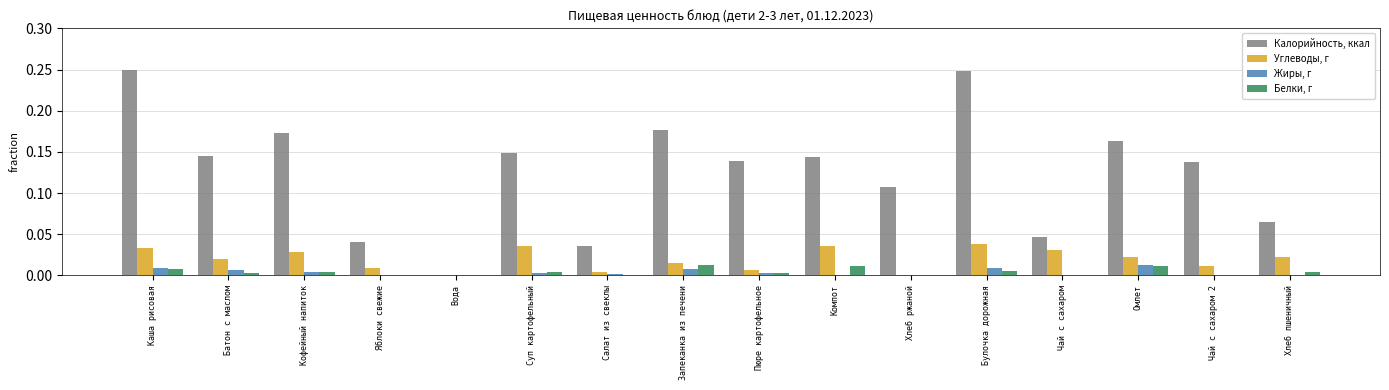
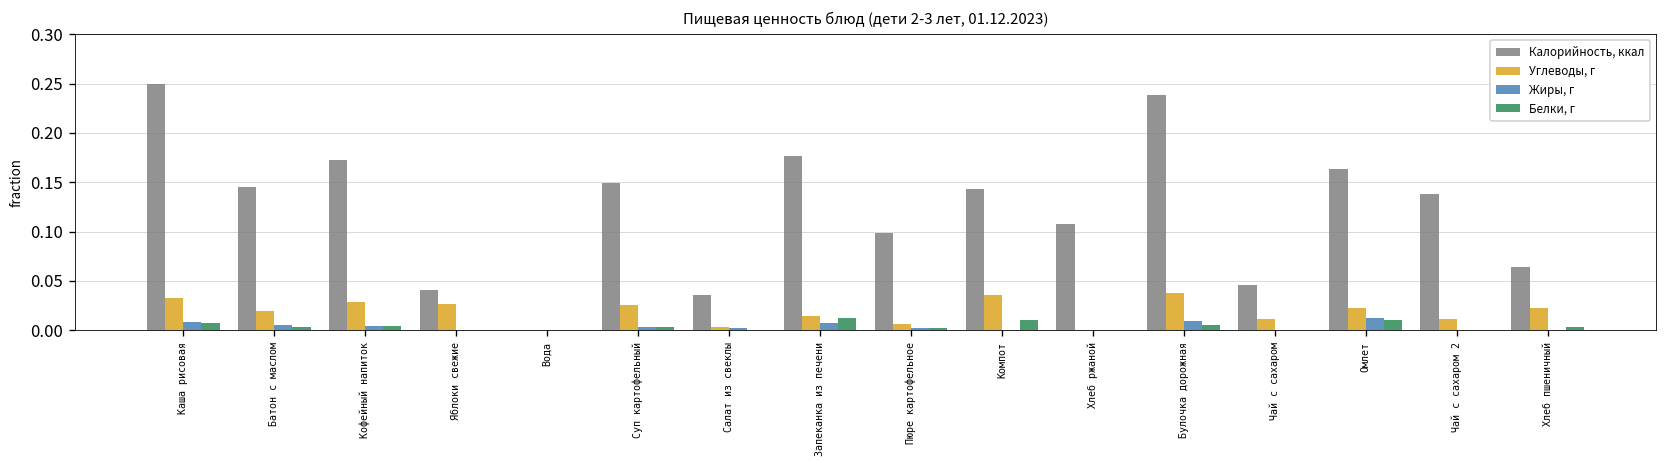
  {
    "Калорийность, ккал": {
      "Каша рисовая": 0.25,
      "Батон с маслом": 0.14,
      "Кофейный напиток": 0.17,
      "Яблоки свежие": 0.04,
      "Вода": 0.00,
      "Суп картофельный": 0.15,
      "Салат из свеклы": 0.04,
      "Запеканка из печени": 0.18,
-     "Пюре картофельное": 0.14,
+     "Пюре картофельное": 0.10,
      "Компот": 0.14,
      "Хлеб ржаной": 0.11,
-     "Булочка дорожная": 0.25,
+     "Булочка дорожная": 0.24,
      "Чай с сахаром": 0.05,
      "Омлет": 0.16,
      "Чай с сахаром 2": 0.14,
      "Хлеб пшеничный": 0.06
    },
    "Углеводы, г": {
      "Каша рисовая": 0.03,
      "Батон с маслом": 0.02,
      "Кофейный напиток": 0.03,
-     "Яблоки свежие": 0.01,
+     "Яблоки свежие": 0.03,
      "Вода": 0.00,
-     "Суп картофельный": 0.04,
+     "Суп картофельный": 0.03,
      "Салат из свеклы": 0.00,
      "Запеканка из печени": 0.01,
      "Пюре картофельное": 0.01,
      "Компот": 0.04,
      "Хлеб ржаной": 0.00,
      "Булочка дорожная": 0.04,
-     "Чай с сахаром": 0.03,
+     "Чай с сахаром": 0.01,
      "Омлет": 0.02,
      "Чай с сахаром 2": 0.01,
      "Хлеб пшеничный": 0.02
    },
    "Жиры, г": {
      "Каша рисовая": 0.01,
      "Батон с маслом": 0.01,
      "Кофейный напиток": 0.00,
      "Вода": 0.00,
      "Суп картофельный": 0.00,
      "Запеканка из печени": 0.01,
      "Хлеб ржаной": 0.00,
      "Булочка дорожная": 0.01,
      "Омлет": 0.01
    },
    "Белки, г": {
      "Каша рисовая": 0.01,
      "Кофейный напиток": 0.00,
      "Вода": 0.00,
      "Суп картофельный": 0.00,
      "Запеканка из печени": 0.01,
      "Компот": 0.01,
      "Хлеб ржаной": 0.00,
      "Булочка дорожная": 0.00,
      "Омлет": 0.01,
      "Хлеб пшеничный": 0.00
    }
  }
